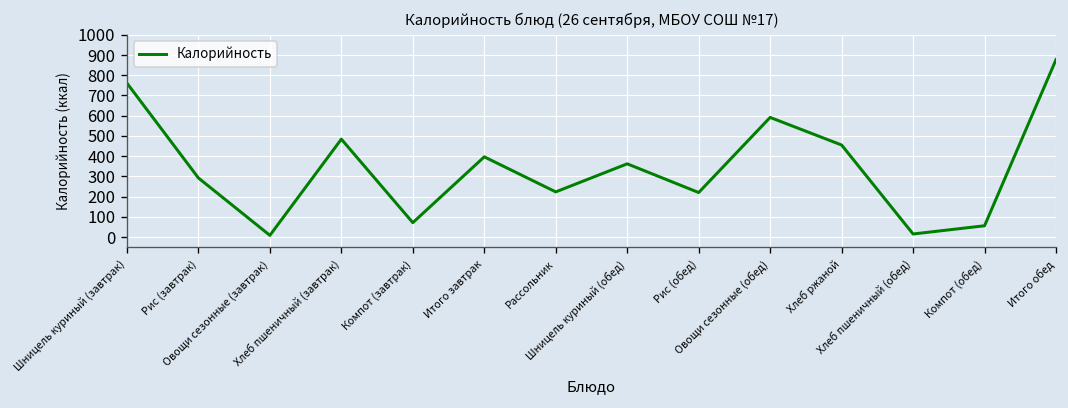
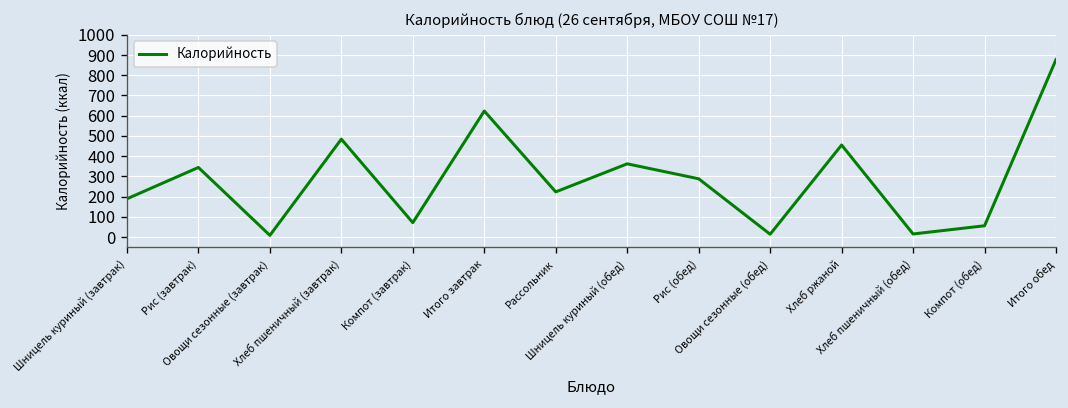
  {
-   "Шницель куриный (завтрак)": 760,
-   "Рис (завтрак)": 290,
+   "Шницель куриный (завтрак)": 190,
+   "Рис (завтрак)": 340,
    "Овощи сезонные (завтрак)": 10,
    "Хлеб пшеничный (завтрак)": 480,
    "Компот (завтрак)": 70,
-   "Итого завтрак": 400,
+   "Итого завтрак": 620,
    "Рассольник": 220,
    "Шницель куриный (обед)": 360,
-   "Рис (обед)": 220,
-   "Овощи сезонные (обед)": 590,
+   "Рис (обед)": 290,
+   "Овощи сезонные (обед)": 10,
    "Хлеб ржаной": 460,
    "Хлеб пшеничный (обед)": 20,
    "Компот (обед)": 60,
    "Итого обед": 880
  }
